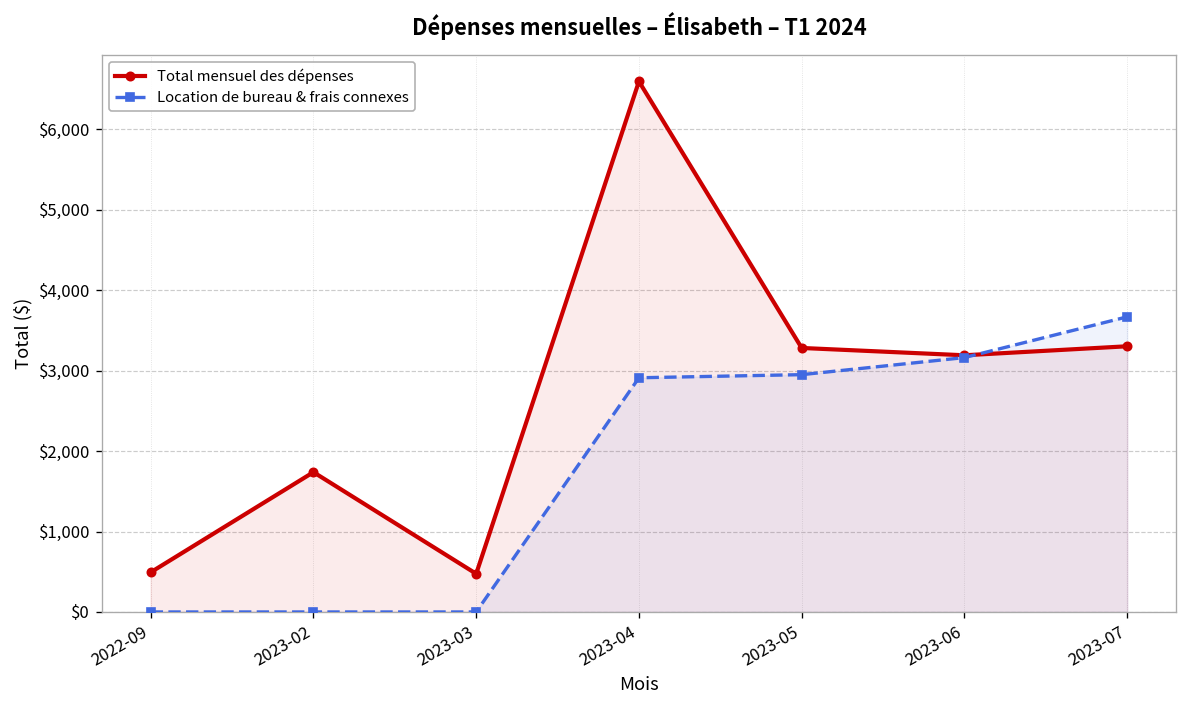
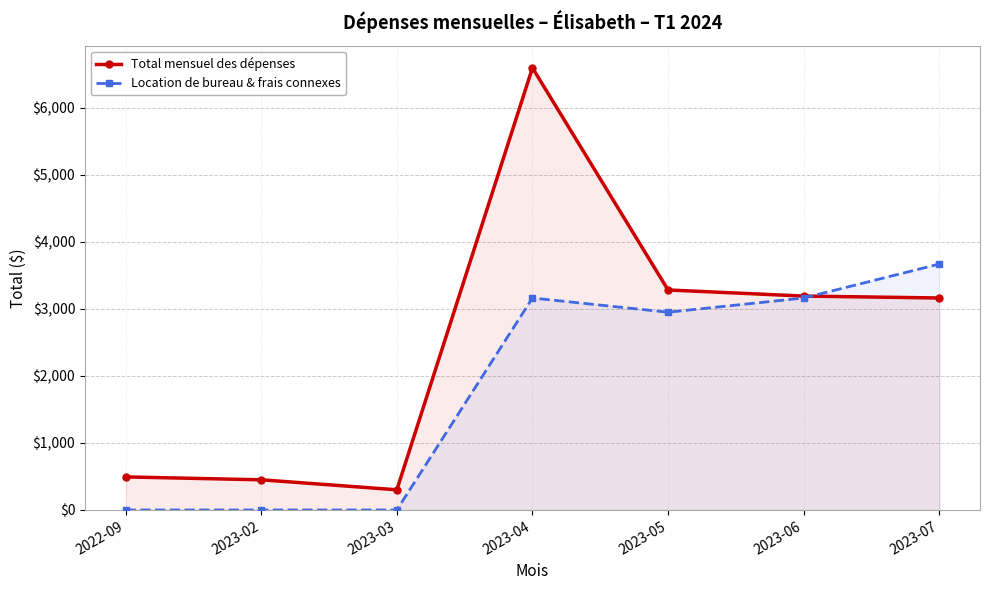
  {
    "Total mensuel des dépenses": {
      "2022-09": "$500",
-     "2023-02": "$1,700",
-     "2023-03": "$500",
+     "2023-02": "$500",
+     "2023-03": "$300",
      "2023-04": "$6,600",
      "2023-05": "$3,300",
-     "2023-07": "$3,300"
+     "2023-07": "$3,200"
    },
    "Location de bureau & frais connexes": {
      "2022-09": "$0",
      "2023-02": "$0",
      "2023-03": "$0",
-     "2023-04": "$2,900",
+     "2023-04": "$3,200",
      "2023-05": "$2,900",
      "2023-07": "$3,700"
    }
  }
